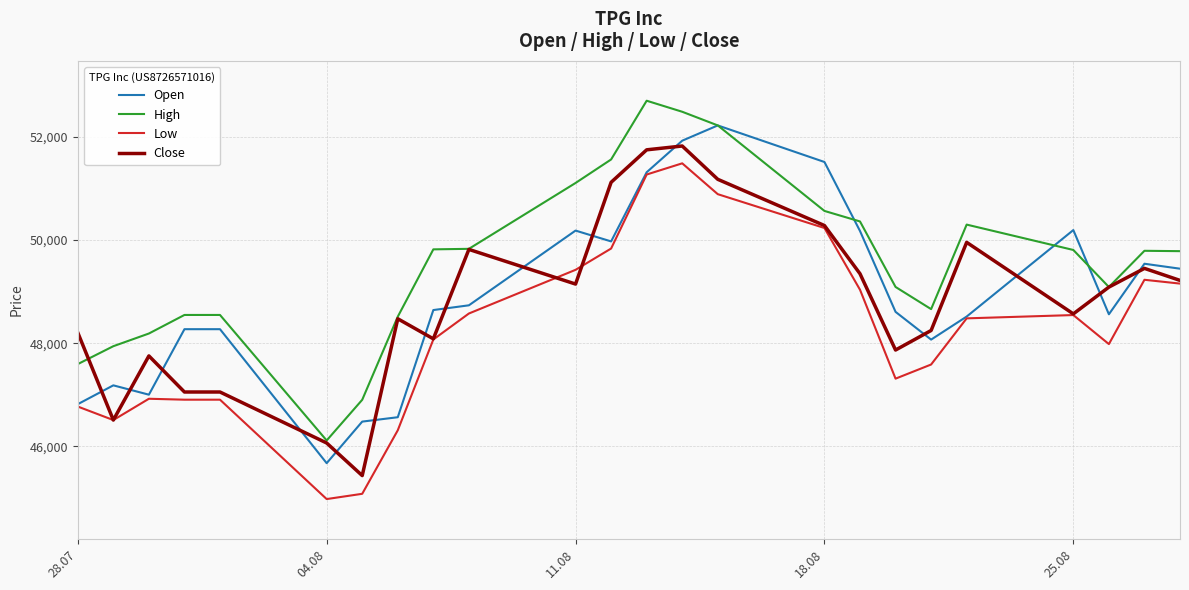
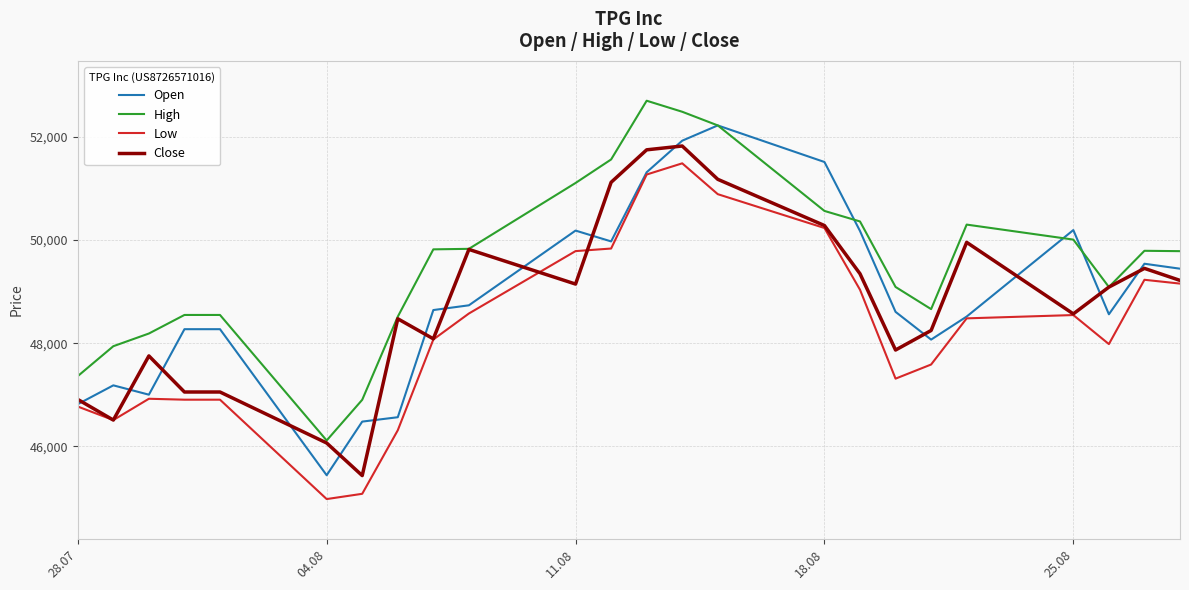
  {
    "Open": {
-     "04.08": "45,700",
+     "04.08": "45,400",
      "11.08": "50,200",
      "18.08": "51,500",
      "25.08": "50,200"
    },
    "High": {
-     "28.07": "47,600",
+     "28.07": "47,400",
      "11.08": "51,100",
      "18.08": "50,600",
-     "25.08": "49,800"
+     "25.08": "50,000"
    },
    "Low": {
      "04.08": "45,000",
-     "11.08": "49,400"
+     "11.08": "49,800"
    },
    "Close": {
-     "28.07": "48,200",
+     "28.07": "46,900",
      "11.08": "49,100"
    }
  }
